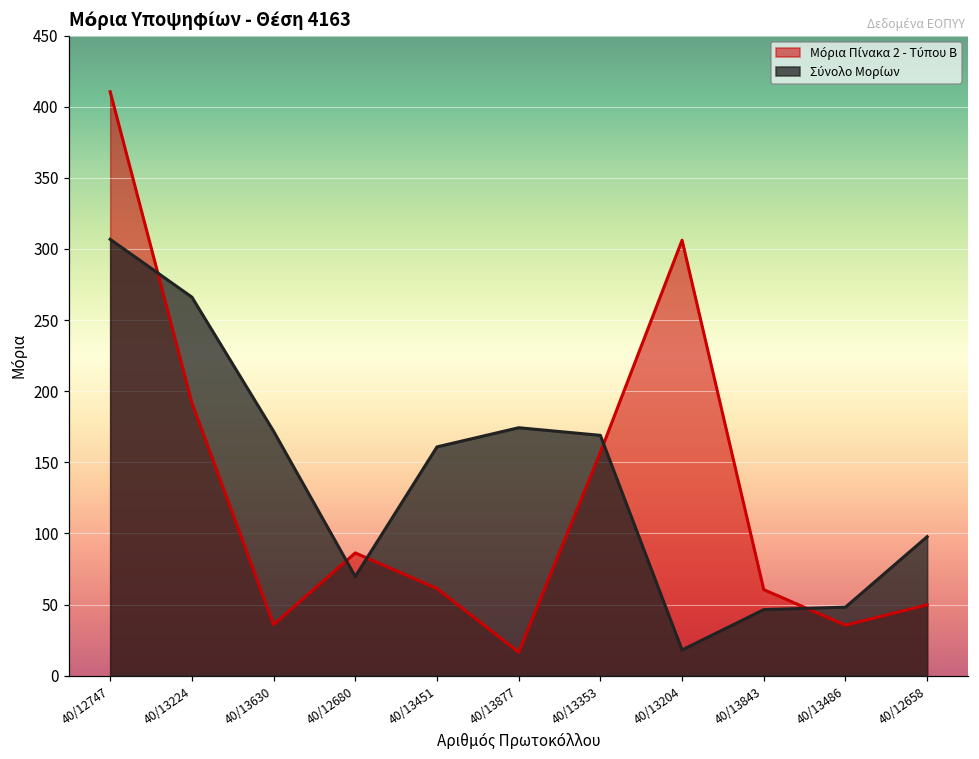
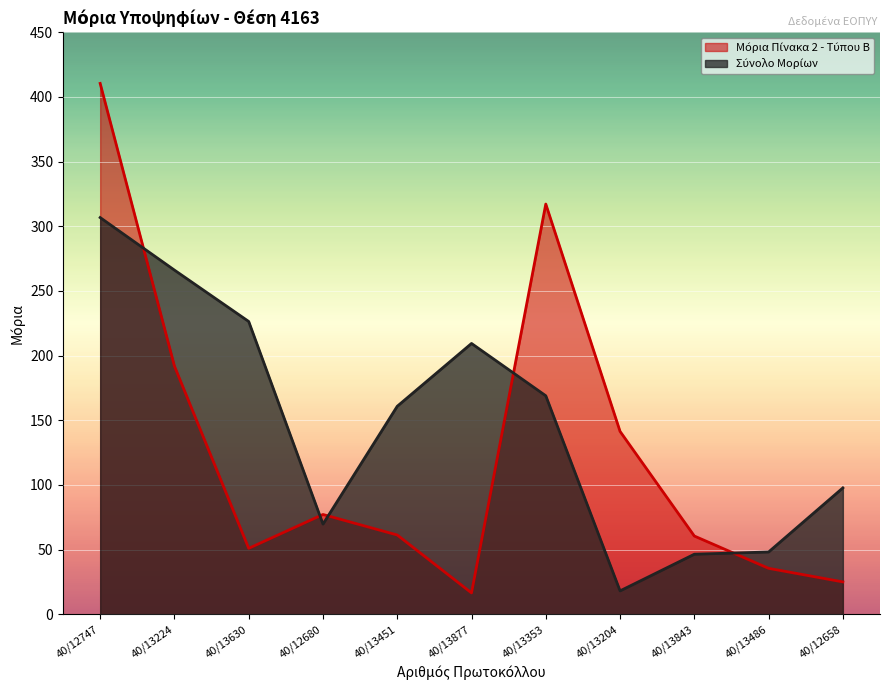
  {
    "Μόρια Πίνακα 2 - Τύπου Β": {
      "40/12747": 411,
      "40/13224": 192,
-     "40/13630": 36,
-     "40/12680": 86,
+     "40/13630": 51,
+     "40/12680": 77,
      "40/13451": 61,
      "40/13877": 16,
-     "40/13353": 157,
-     "40/13204": 306,
+     "40/13353": 317,
+     "40/13204": 141,
      "40/13843": 60,
      "40/13486": 36,
-     "40/12658": 50
+     "40/12658": 25
    },
    "Σύνολο Μορίων": {
      "40/12747": 307,
      "40/13224": 266,
-     "40/13630": 172,
+     "40/13630": 226,
      "40/12680": 70,
      "40/13451": 161,
-     "40/13877": 174,
+     "40/13877": 209,
      "40/13353": 169,
      "40/13204": 18,
      "40/13843": 46,
      "40/13486": 48,
      "40/12658": 98
    }
  }
